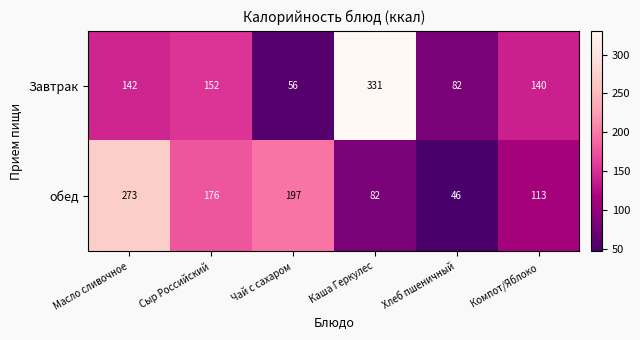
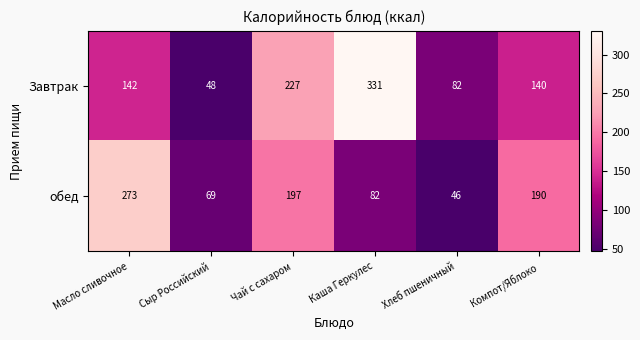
  {
    "Завтрак": {
      "Масло сливочное": 142,
-     "Сыр Российский": 152,
-     "Чай с сахаром": 56,
+     "Сыр Российский": 48,
+     "Чай с сахаром": 227,
      "Каша Геркулес": 331,
      "Хлеб пшеничный": 82,
      "Компот/Яблоко": 140
    },
    "обед": {
      "Масло сливочное": 273,
-     "Сыр Российский": 176,
+     "Сыр Российский": 69,
      "Чай с сахаром": 197,
      "Каша Геркулес": 82,
      "Хлеб пшеничный": 46,
-     "Компот/Яблоко": 113
+     "Компот/Яблоко": 190
    }
  }
